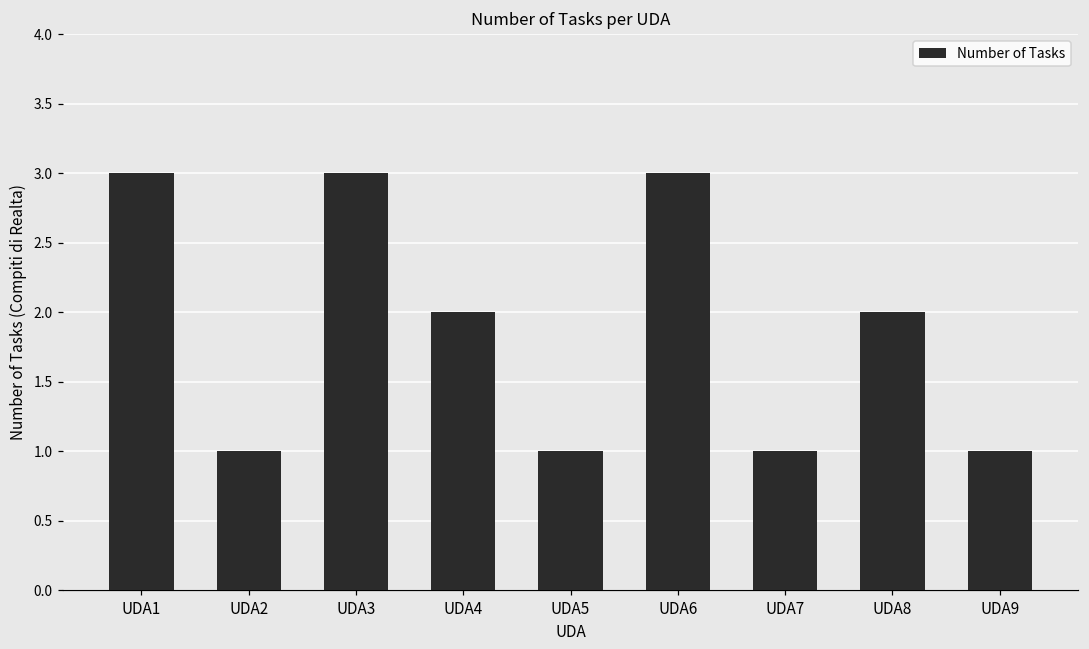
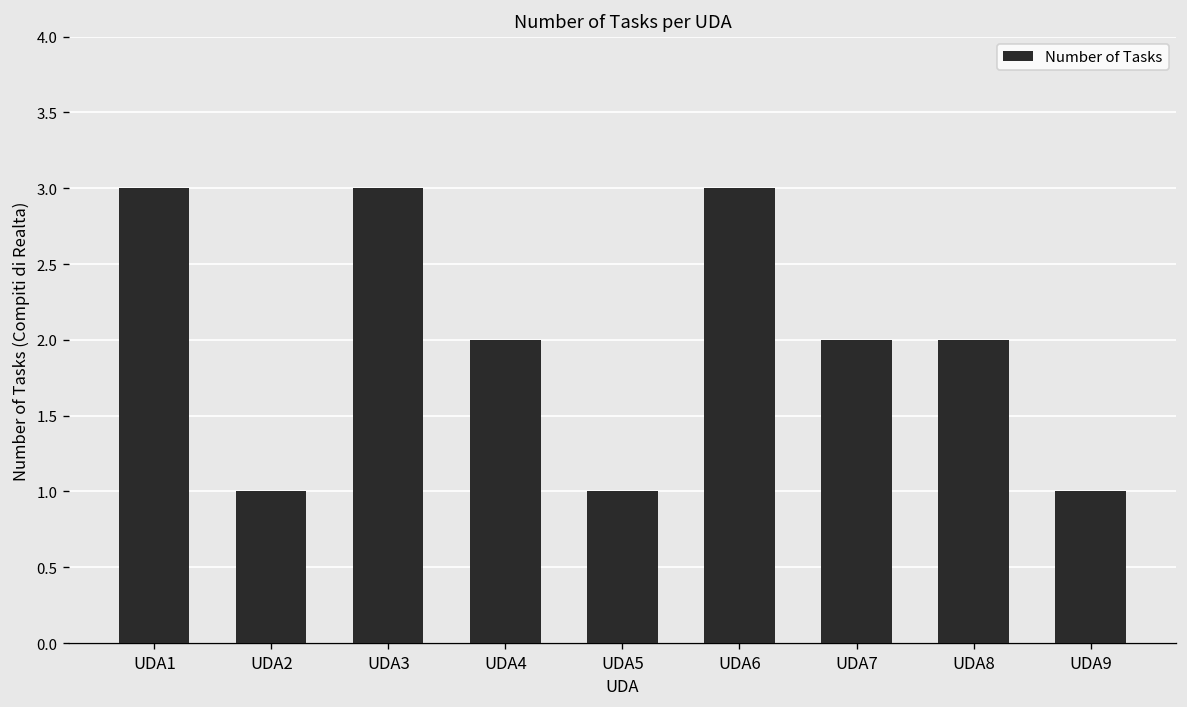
  {
    "UDA1": 3,
    "UDA2": 1,
    "UDA3": 3,
    "UDA4": 2,
    "UDA5": 1,
    "UDA6": 3,
-   "UDA7": 1,
+   "UDA7": 2,
    "UDA8": 2,
    "UDA9": 1
  }
